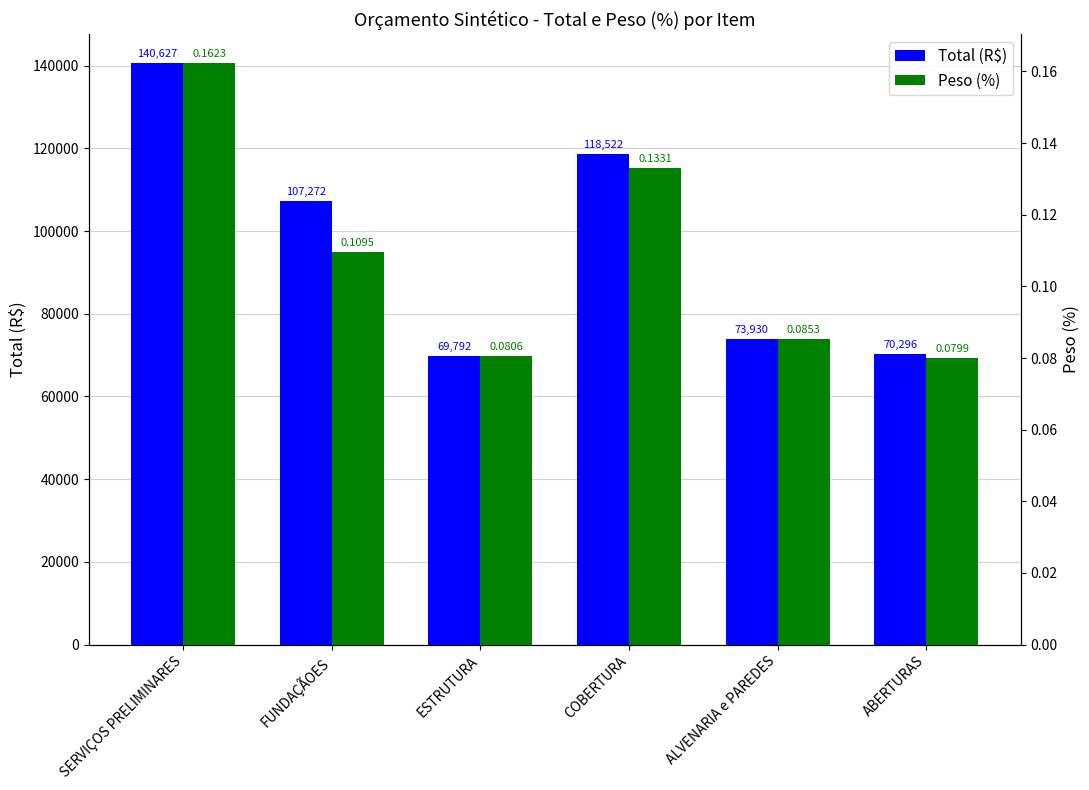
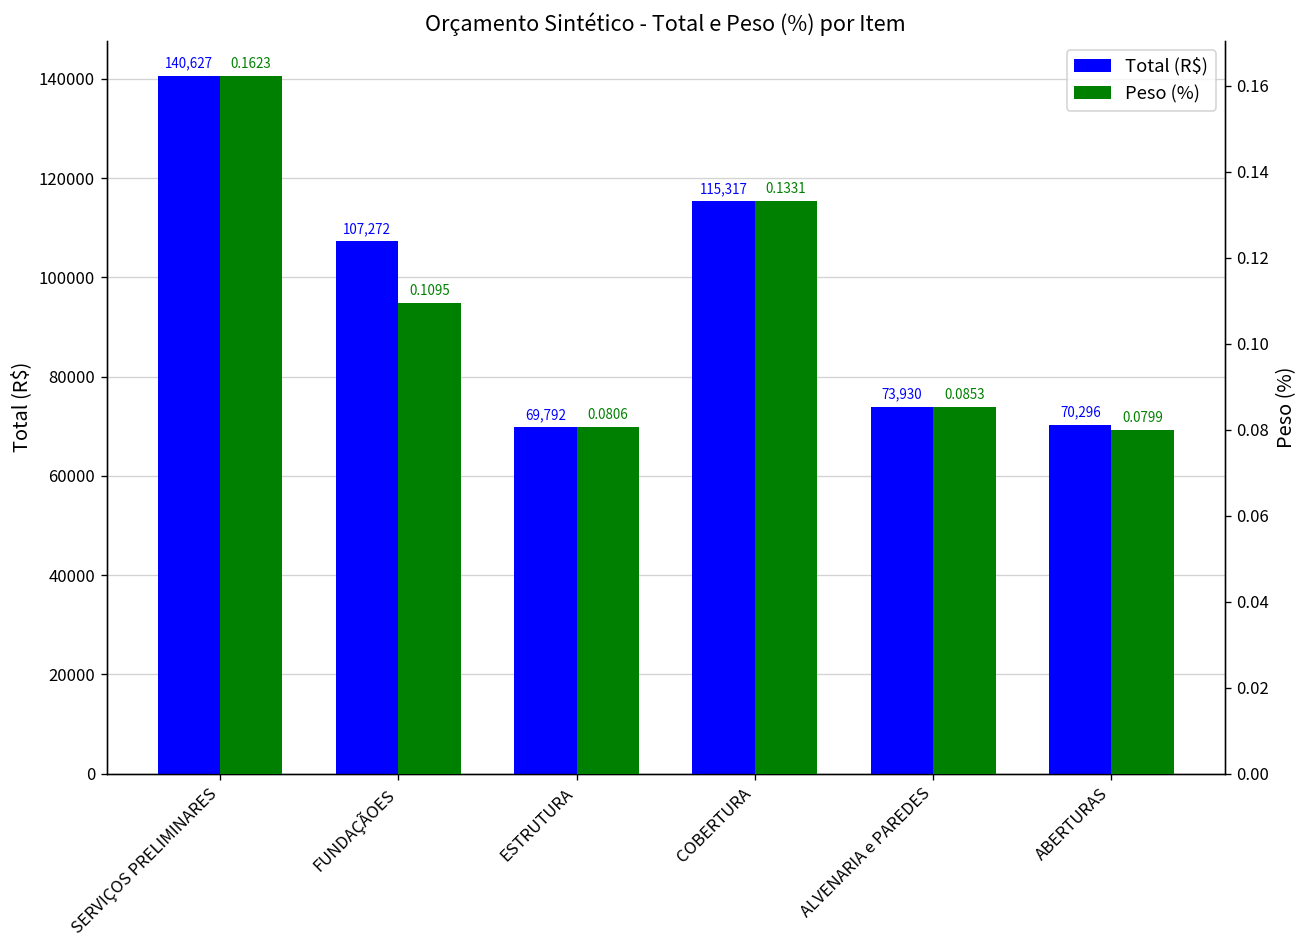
  {
    "Total (R$)": {
      "SERVIÇOS PRELIMINARES": "140,627",
      "FUNDAÇÃOES": "107,272",
      "ESTRUTURA": "69,792",
-     "COBERTURA": "118,522",
+     "COBERTURA": "115,317",
      "ALVENARIA e PAREDES": "73,930",
      "ABERTURAS": "70,296"
    },
    "Peso (%)": {
      "SERVIÇOS PRELIMINARES": "0.1623",
      "FUNDAÇÃOES": "0.1095",
      "ESTRUTURA": "0.0806",
      "COBERTURA": "0.1331",
      "ALVENARIA e PAREDES": "0.0853",
      "ABERTURAS": "0.0799"
    }
  }
